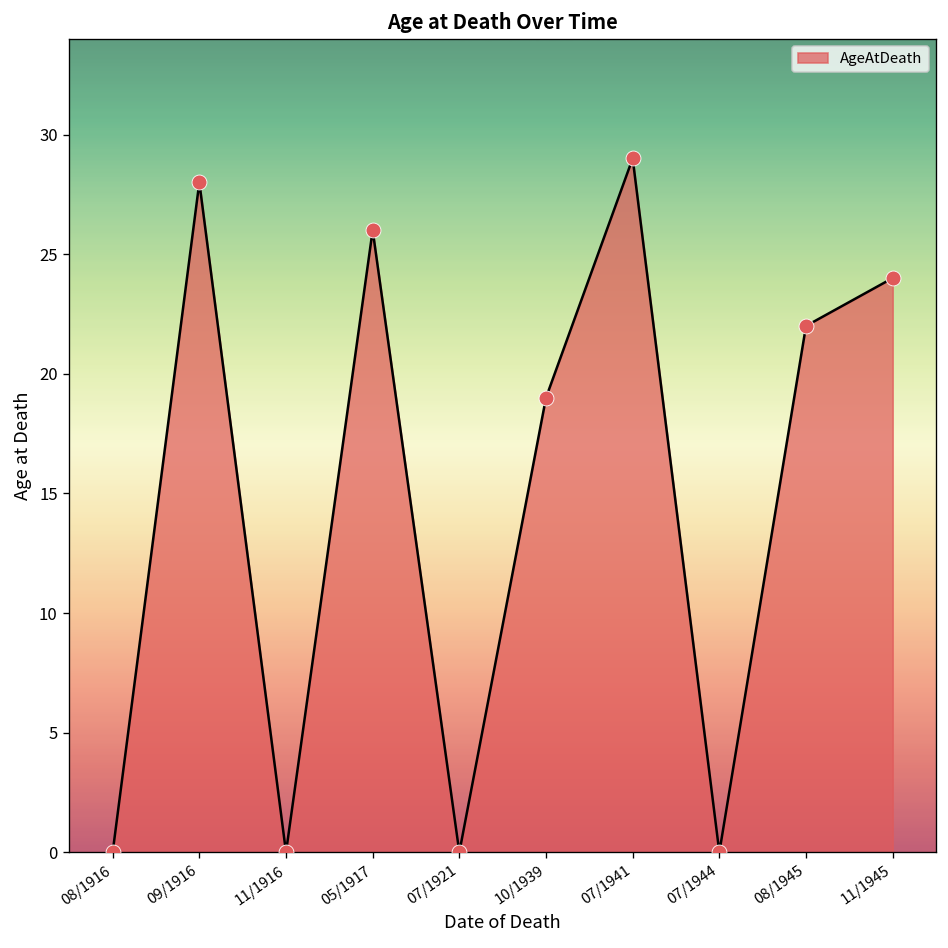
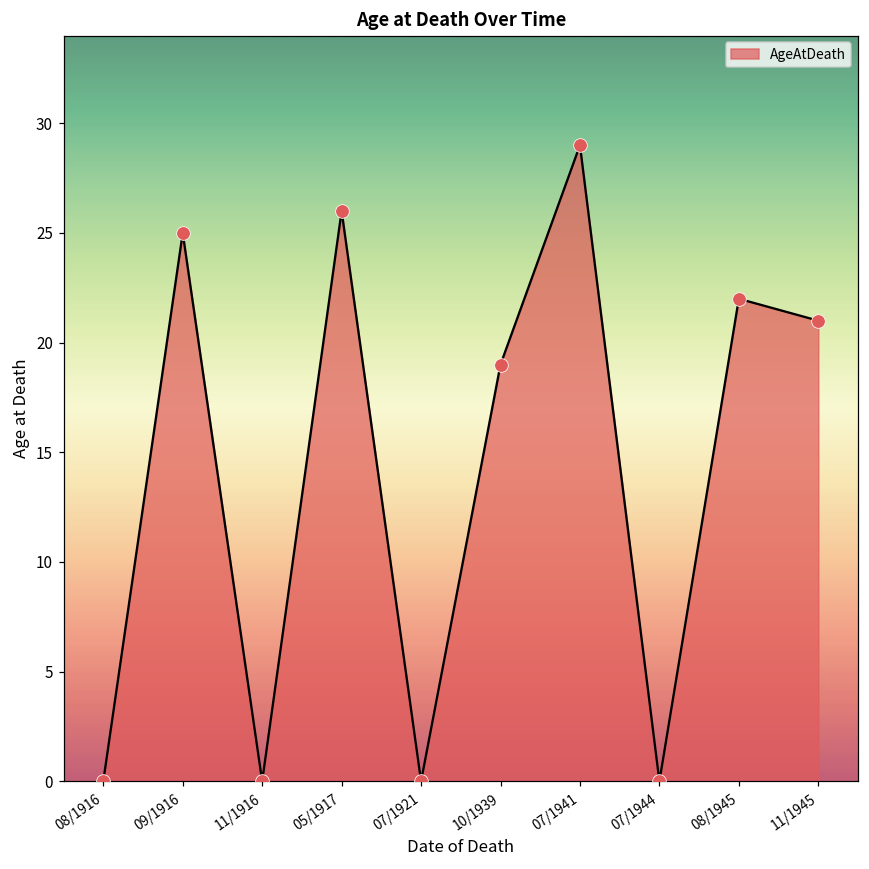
  {
    "08/1916": 0,
-   "09/1916": 28,
+   "09/1916": 25,
    "11/1916": 0,
    "05/1917": 26,
    "07/1921": 0,
    "10/1939": 19,
    "07/1941": 29,
    "07/1944": 0,
    "08/1945": 22,
-   "11/1945": 24
+   "11/1945": 21
  }
